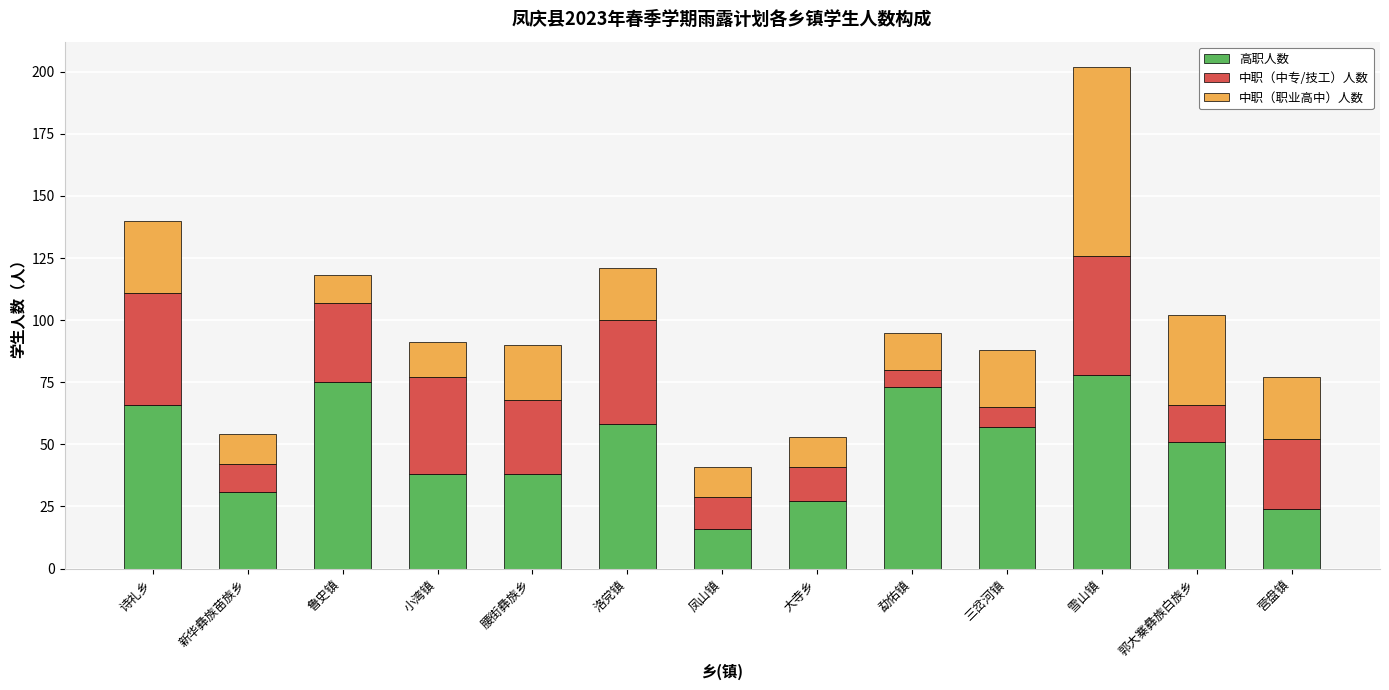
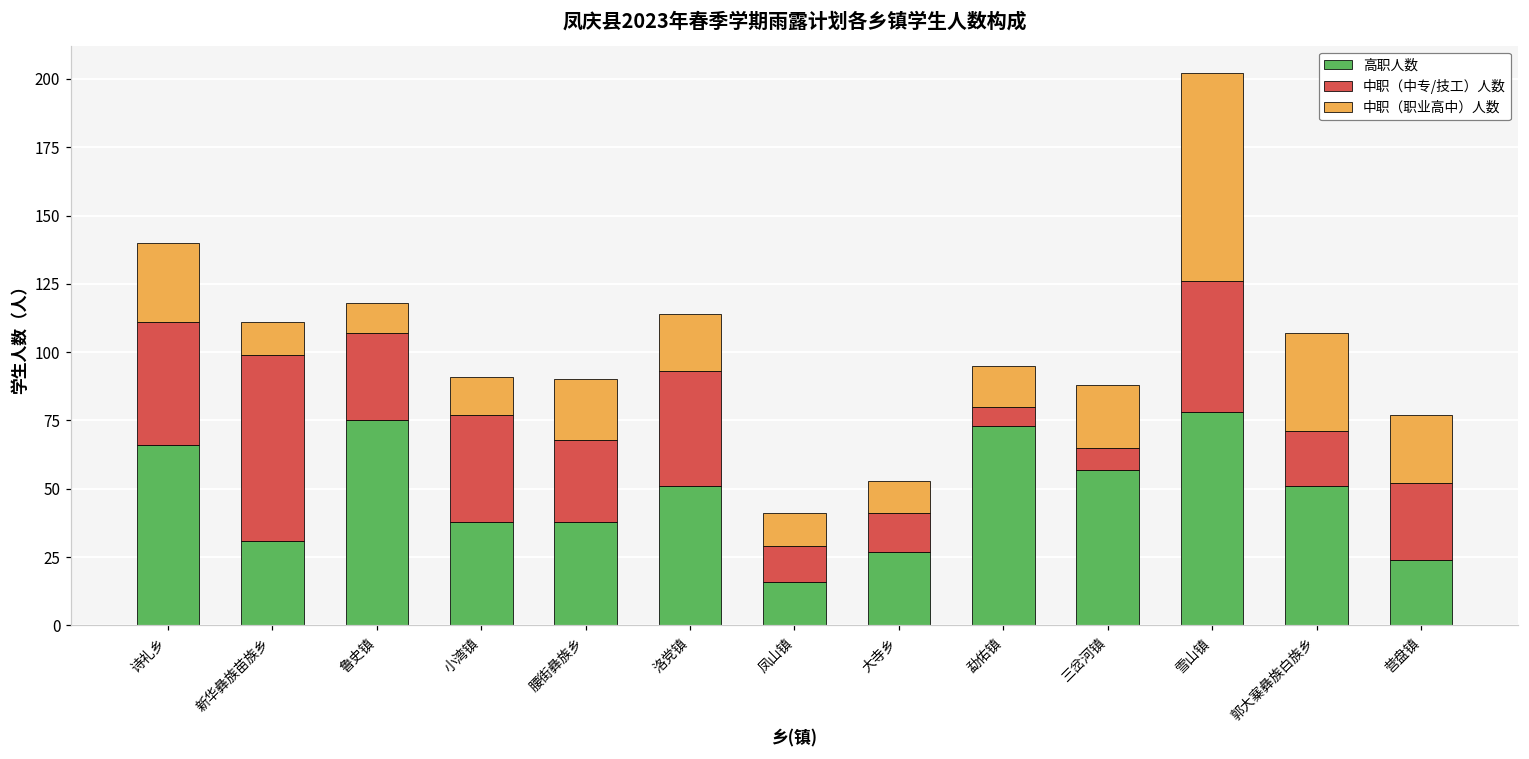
  {
    "高职人数": {
      "诗礼乡": 66,
      "新华彝族苗族乡": 31,
      "鲁史镇": 75,
      "小湾镇": 38,
      "腰街彝族乡": 38,
-     "洛党镇": 58,
+     "洛党镇": 51,
      "凤山镇": 16,
      "大寺乡": 27,
      "勐佑镇": 73,
      "三岔河镇": 57,
      "雪山镇": 78,
      "郭大寨彝族白族乡": 51,
      "营盘镇": 24
    },
    "中职（中专/技工）人数": {
      "诗礼乡": 45,
-     "新华彝族苗族乡": 11,
+     "新华彝族苗族乡": 68,
      "鲁史镇": 32,
      "小湾镇": 39,
      "腰街彝族乡": 30,
      "洛党镇": 42,
      "凤山镇": 13,
      "大寺乡": 14,
      "勐佑镇": 7,
      "三岔河镇": 8,
      "雪山镇": 48,
-     "郭大寨彝族白族乡": 15,
+     "郭大寨彝族白族乡": 20,
      "营盘镇": 28
    },
    "中职（职业高中）人数": {
      "诗礼乡": 29,
      "新华彝族苗族乡": 12,
      "鲁史镇": 11,
      "小湾镇": 14,
      "腰街彝族乡": 22,
      "洛党镇": 21,
      "凤山镇": 12,
      "大寺乡": 12,
      "勐佑镇": 15,
      "三岔河镇": 23,
      "雪山镇": 76,
      "郭大寨彝族白族乡": 36,
      "营盘镇": 25
    }
  }
